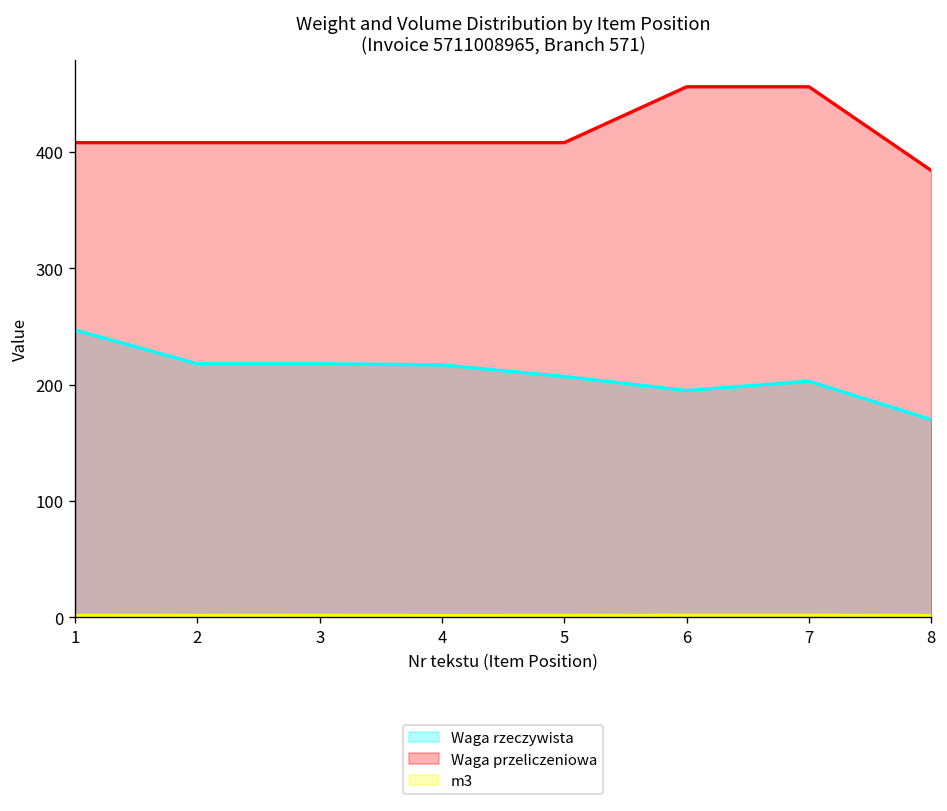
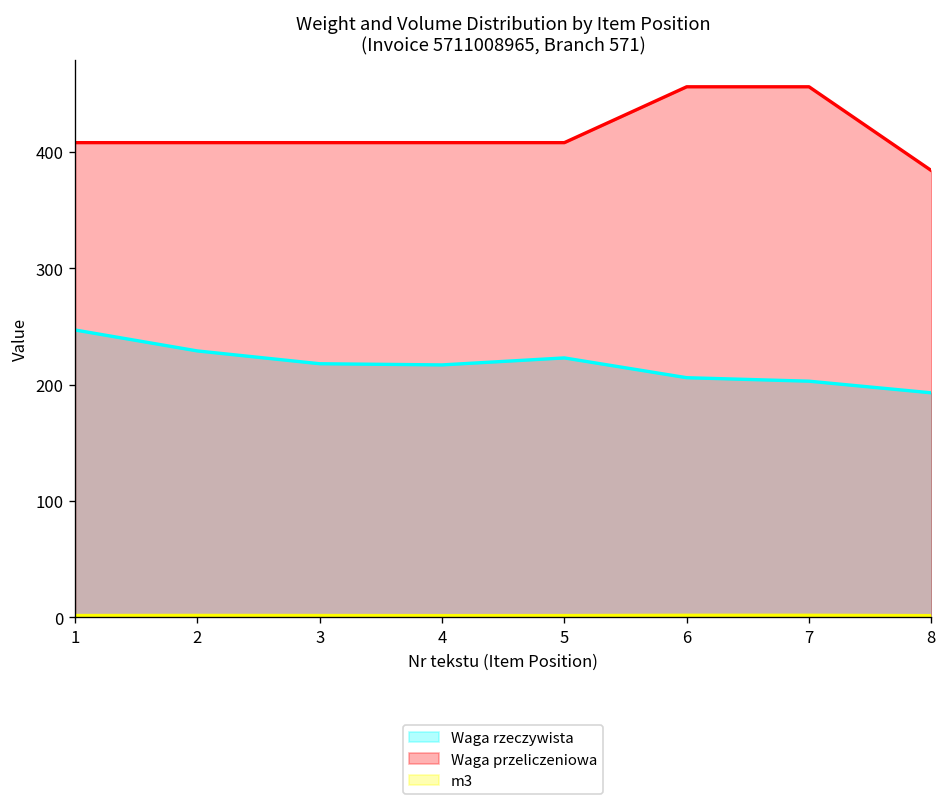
  {
    "Waga rzeczywista": {
      "1": 250,
-     "2": 220,
+     "2": 230,
      "3": 220,
      "4": 220,
-     "5": 210,
-     "6": 200,
+     "5": 220,
+     "6": 210,
      "7": 200,
-     "8": 170
+     "8": 190
    },
    "Waga przeliczeniowa": {
      "1": 410,
      "2": 410,
      "3": 410,
      "4": 410,
      "5": 410,
      "6": 460,
      "7": 460,
      "8": 380
    },
    "m3": {
      "1": 0,
      "2": 0,
      "3": 0,
      "4": 0,
      "5": 0,
      "6": 0,
      "7": 0,
      "8": 0
    }
  }
